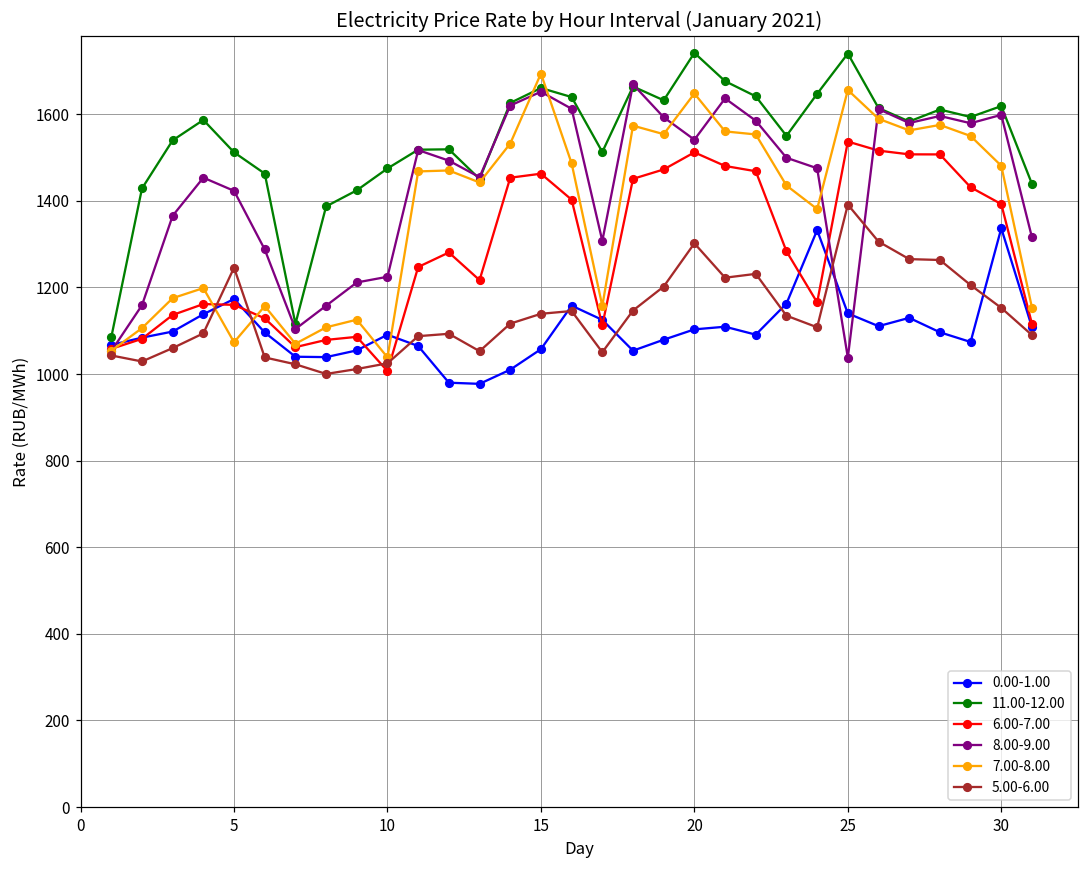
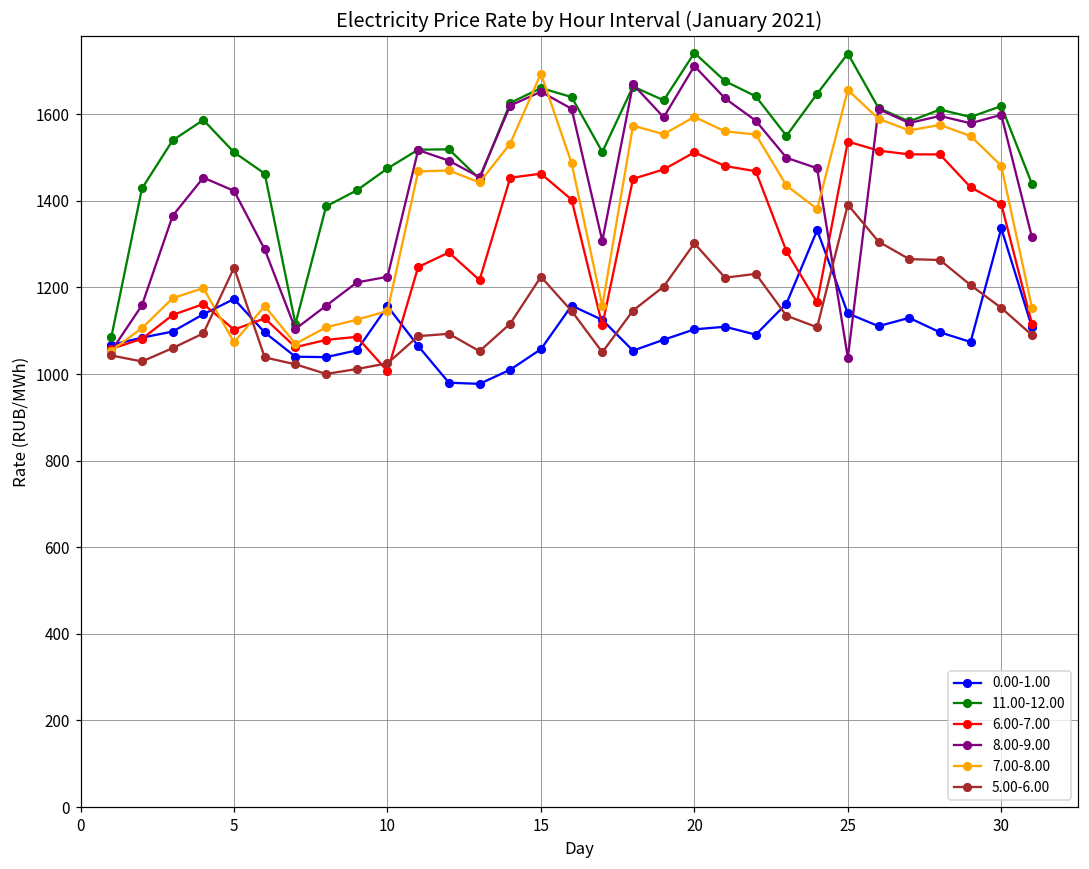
  {
    "0.00-1.00": {
      "5": 1170,
-     "10": 1090,
+     "10": 1160,
      "15": 1060,
      "20": 1100,
      "25": 1140,
      "30": 1340
    },
    "11.00-12.00": {
      "5": 1510,
      "10": 1470,
      "15": 1660,
      "20": 1740,
      "25": 1740,
      "30": 1620
    },
    "6.00-7.00": {
-     "5": 1160,
+     "5": 1100,
      "10": 1010,
      "15": 1460,
      "20": 1510,
      "25": 1540,
      "30": 1390
    },
    "8.00-9.00": {
      "5": 1420,
      "10": 1220,
      "15": 1650,
-     "20": 1540,
+     "20": 1710,
      "25": 1040,
      "30": 1600
    },
    "7.00-8.00": {
      "5": 1070,
-     "10": 1040,
+     "10": 1150,
      "15": 1690,
-     "20": 1650,
+     "20": 1590,
      "25": 1660,
      "30": 1480
    },
    "5.00-6.00": {
      "5": 1250,
      "10": 1020,
-     "15": 1140,
+     "15": 1220,
      "20": 1300,
      "25": 1390,
      "30": 1150
    }
  }
